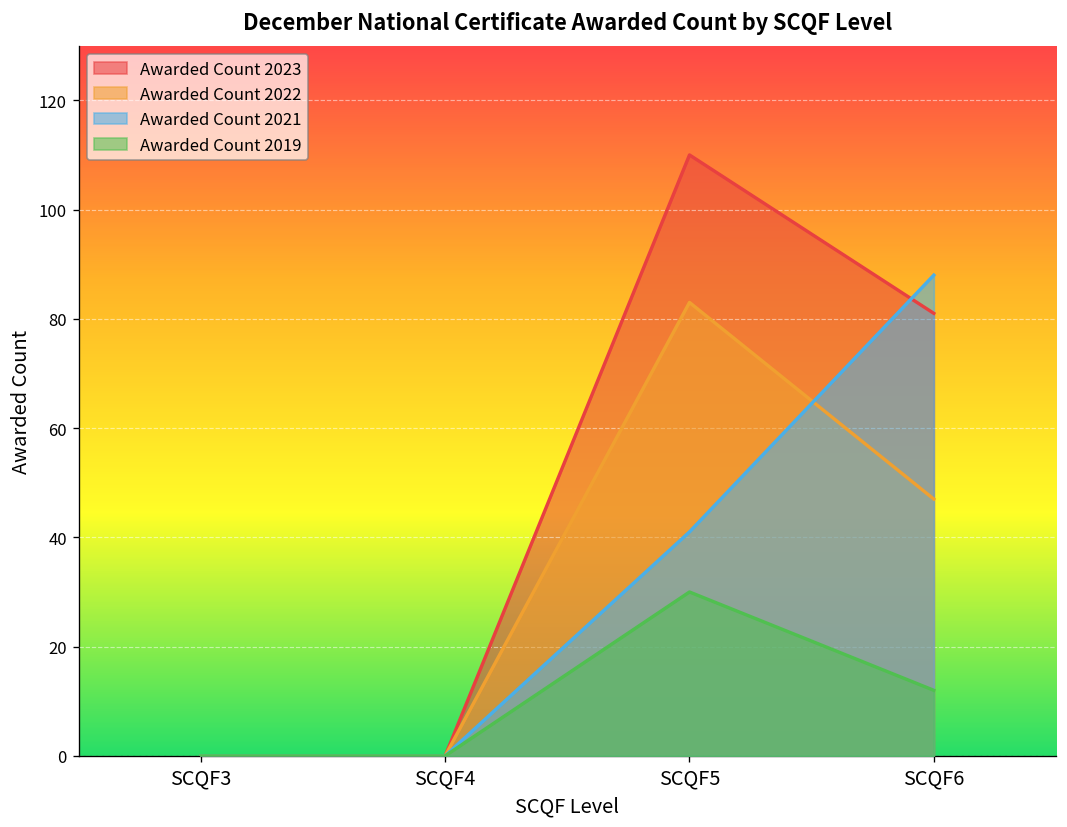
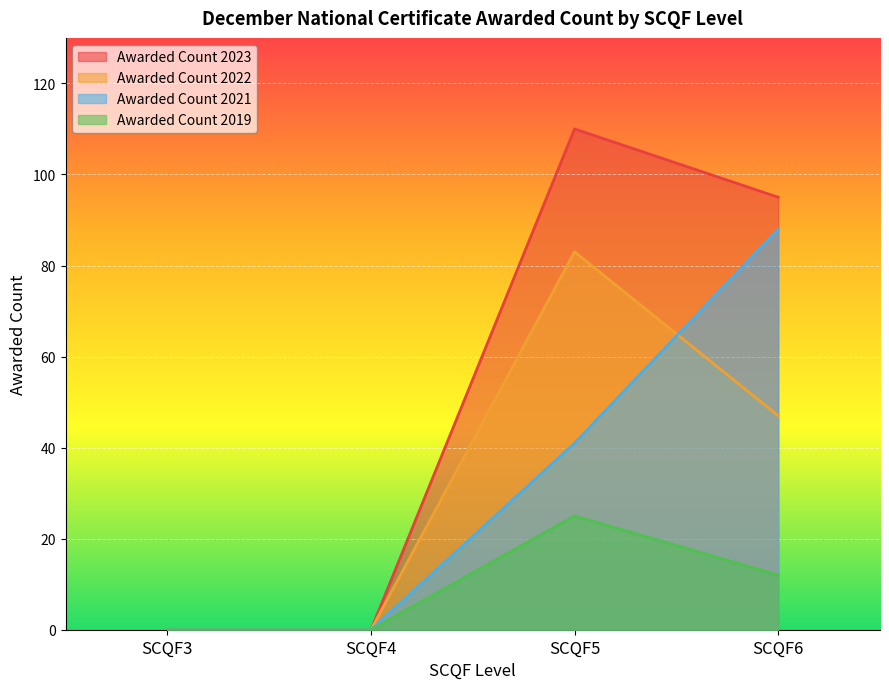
  {
    "Awarded Count 2023": {
      "SCQF5": 110,
-     "SCQF6": 81
+     "SCQF6": 95
    },
    "Awarded Count 2022": {
      "SCQF5": 83,
      "SCQF6": 47
    },
    "Awarded Count 2021": {
      "SCQF5": 41,
      "SCQF6": 88
    },
    "Awarded Count 2019": {
-     "SCQF5": 30,
+     "SCQF5": 25,
      "SCQF6": 12
    }
  }
